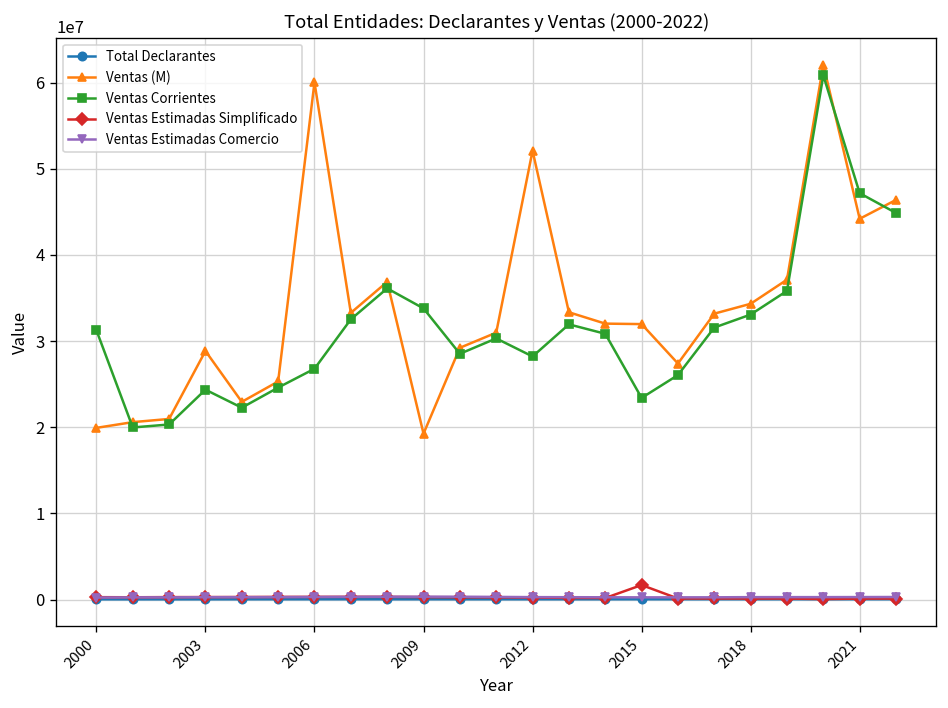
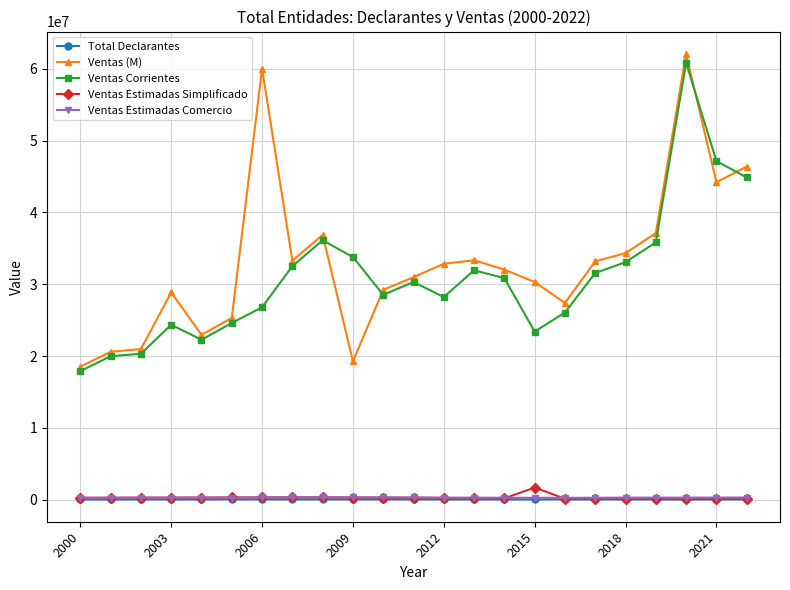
  {
    "Ventas (M)": {
-     "2000": 20000000,
+     "2000": 19000000,
      "2003": 29000000,
      "2006": 60000000,
      "2009": 19000000,
-     "2012": 52000000,
-     "2015": 32000000,
+     "2012": 33000000,
+     "2015": 30000000,
      "2018": 34000000,
      "2021": 44000000
    },
    "Ventas Corrientes": {
-     "2000": 31000000,
+     "2000": 18000000,
      "2003": 24000000,
      "2006": 27000000,
      "2009": 34000000,
      "2012": 28000000,
      "2015": 23000000,
      "2018": 33000000,
      "2021": 47000000
    },
    "Ventas Estimadas Simplificado": {
      "2015": 2000000
    }
  }
